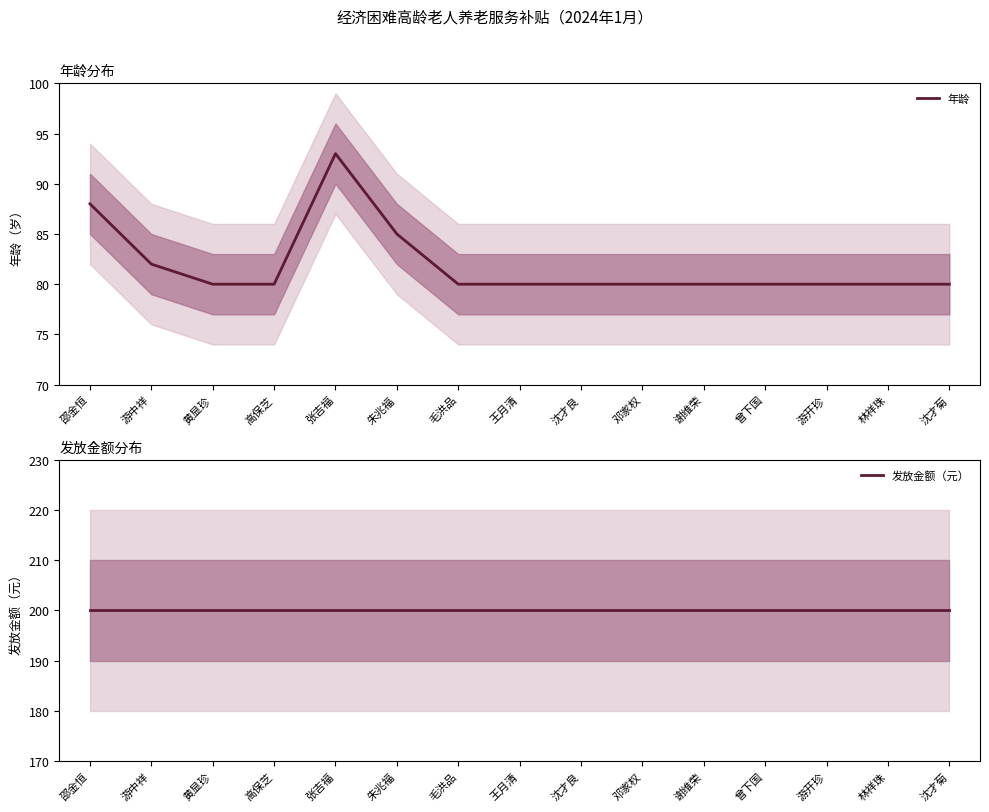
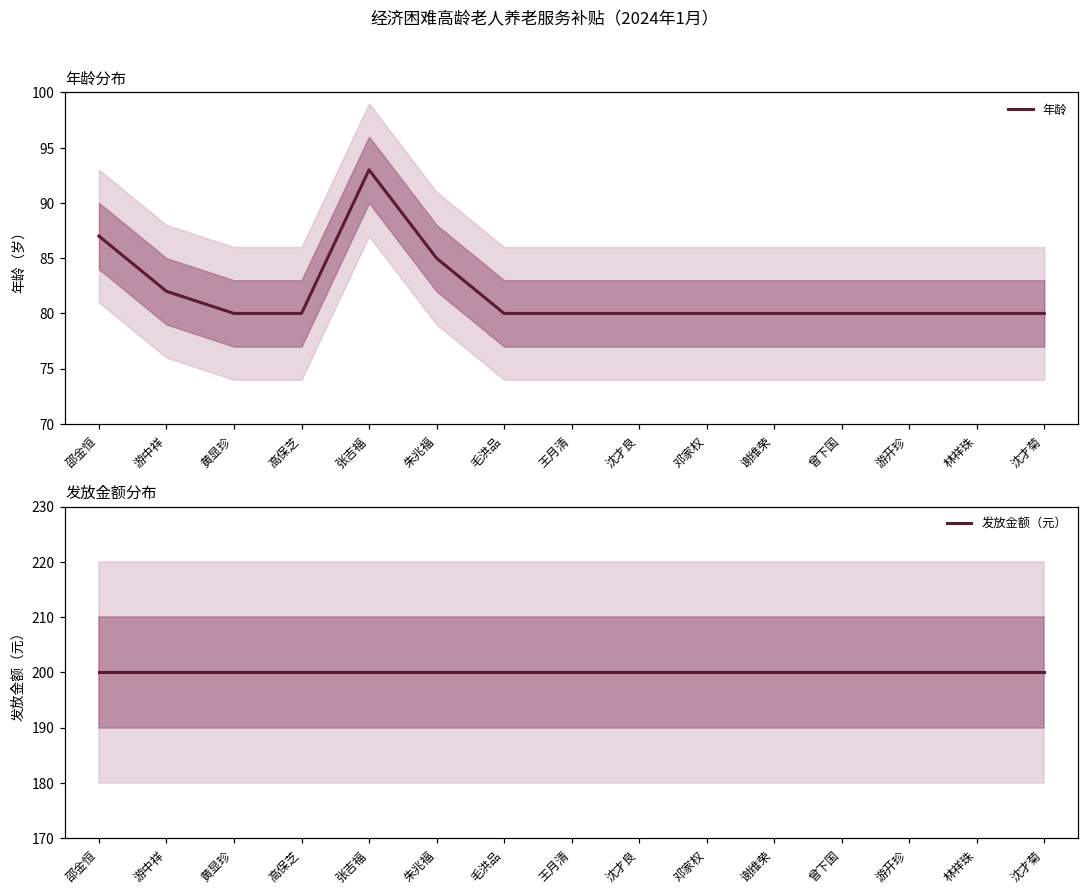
  {
    "年龄分布": {
      "年龄": {
-       "邵金恒": 88,
+       "邵金恒": 87,
        "游中祥": 82,
        "黄显珍": 80,
        "高保芝": 80,
        "张吉福": 93,
        "朱兆福": 85,
        "毛洪品": 80,
        "王月清": 80,
        "沈才良": 80,
        "邓家权": 80,
        "谢维荣": 80,
        "曾下国": 80,
        "游开珍": 80,
        "林祥珠": 80,
        "沈才菊": 80
      }
    },
    "发放金额分布": {
      "发放金额（元）": {
        "邵金恒": 200,
        "游中祥": 200,
        "黄显珍": 200,
        "高保芝": 200,
        "张吉福": 200,
        "朱兆福": 200,
        "毛洪品": 200,
        "王月清": 200,
        "沈才良": 200,
        "邓家权": 200,
        "谢维荣": 200,
        "曾下国": 200,
        "游开珍": 200,
        "林祥珠": 200,
        "沈才菊": 200
      }
    }
  }
